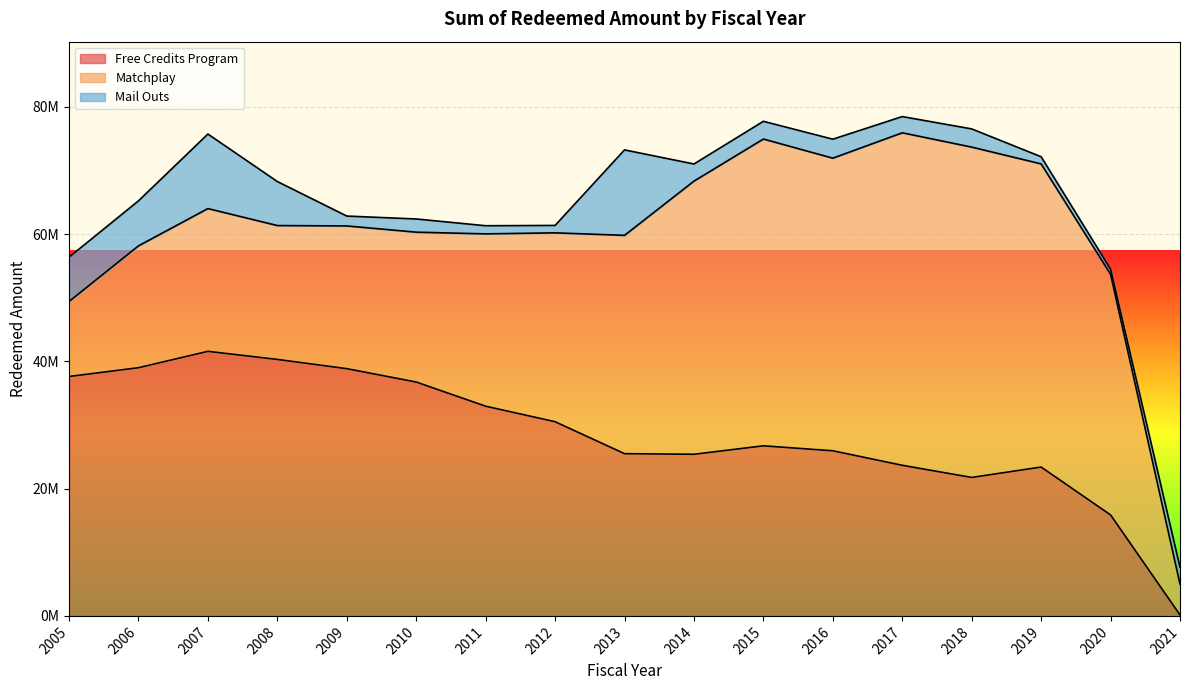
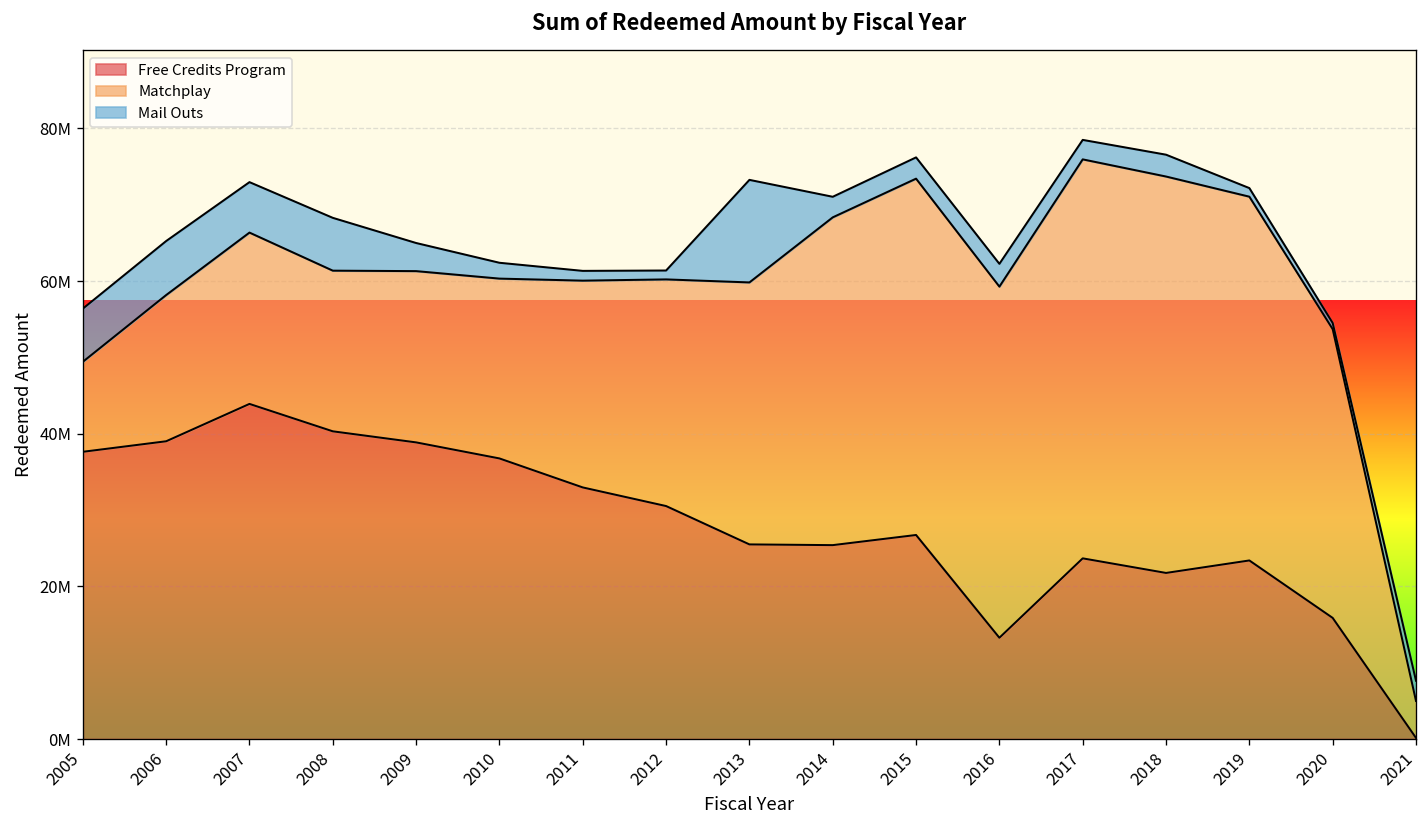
  {
    "Free Credits Program": {
      "2005": 38000000,
      "2006": 39000000,
-     "2007": 42000000,
+     "2007": 44000000,
      "2008": 40000000,
      "2009": 39000000,
      "2010": 37000000,
      "2011": 33000000,
      "2012": 31000000,
      "2013": 26000000,
      "2014": 25000000,
      "2015": 27000000,
-     "2016": 26000000,
+     "2016": 13000000,
      "2017": 24000000,
      "2018": 22000000,
      "2019": 23000000,
      "2020": 16000000,
      "2021": 0
    },
    "Matchplay": {
      "2005": 12000000,
      "2006": 19000000,
      "2007": 22000000,
      "2008": 21000000,
      "2009": 22000000,
      "2010": 24000000,
      "2011": 27000000,
      "2012": 30000000,
      "2013": 34000000,
      "2014": 43000000,
-     "2015": 48000000,
+     "2015": 47000000,
      "2016": 46000000,
      "2017": 52000000,
      "2018": 52000000,
      "2019": 48000000,
      "2020": 38000000,
      "2021": 5000000
    },
    "Mail Outs": {
      "2005": 7000000,
      "2006": 7000000,
-     "2007": 12000000,
+     "2007": 7000000,
      "2008": 7000000,
-     "2009": 2000000,
+     "2009": 4000000,
      "2010": 2000000,
      "2011": 1000000,
      "2012": 1000000,
      "2013": 13000000,
      "2014": 3000000,
      "2015": 3000000,
      "2016": 3000000,
      "2017": 3000000,
      "2018": 3000000,
      "2019": 1000000,
      "2020": 1000000,
      "2021": 3000000
    }
  }
